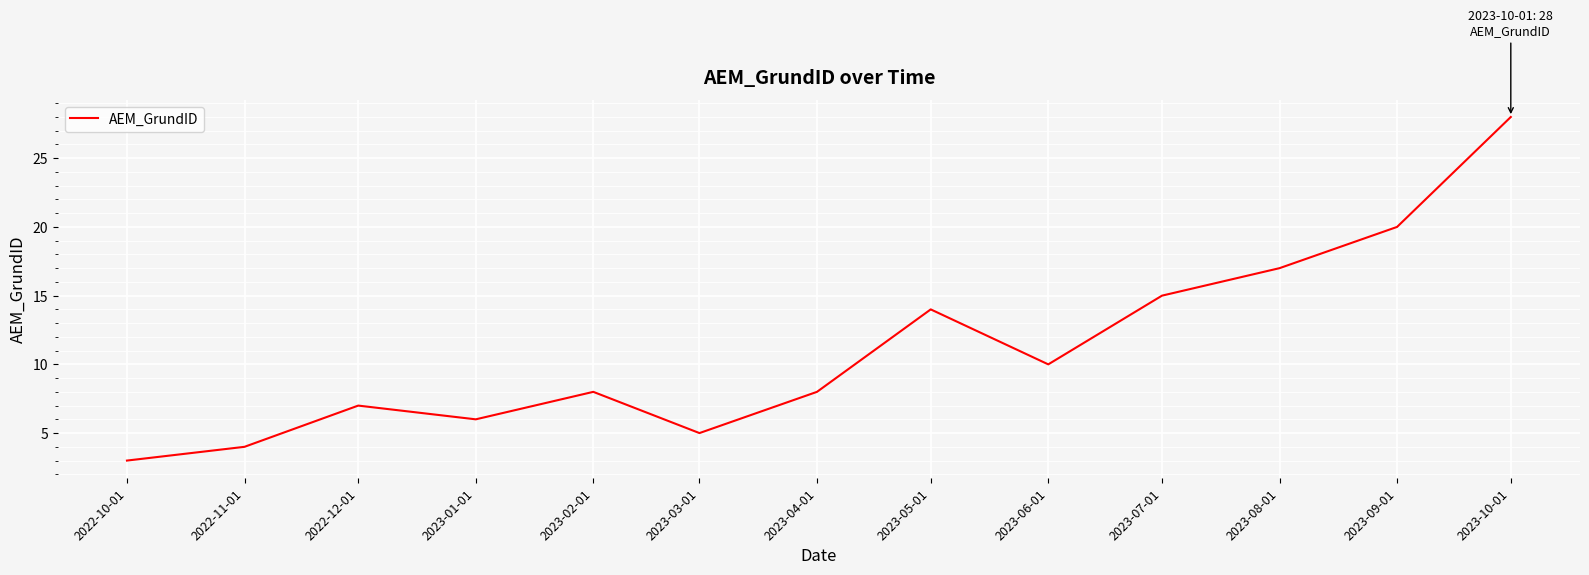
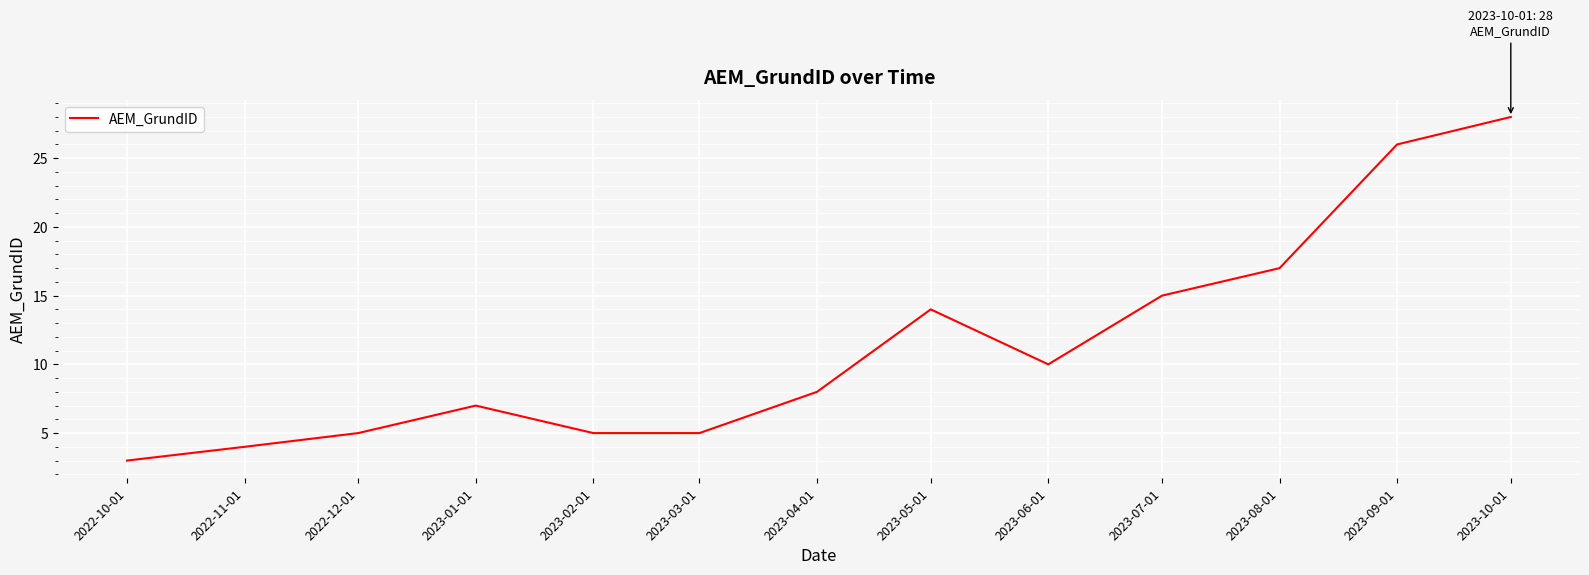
  {
    "2022-10-01": 3,
    "2022-11-01": 4,
-   "2022-12-01": 7,
-   "2023-01-01": 6,
-   "2023-02-01": 8,
+   "2022-12-01": 5,
+   "2023-01-01": 7,
+   "2023-02-01": 5,
    "2023-03-01": 5,
    "2023-04-01": 8,
    "2023-05-01": 14,
    "2023-06-01": 10,
    "2023-07-01": 15,
    "2023-08-01": 17,
-   "2023-09-01": 20
+   "2023-09-01": 26
  }
